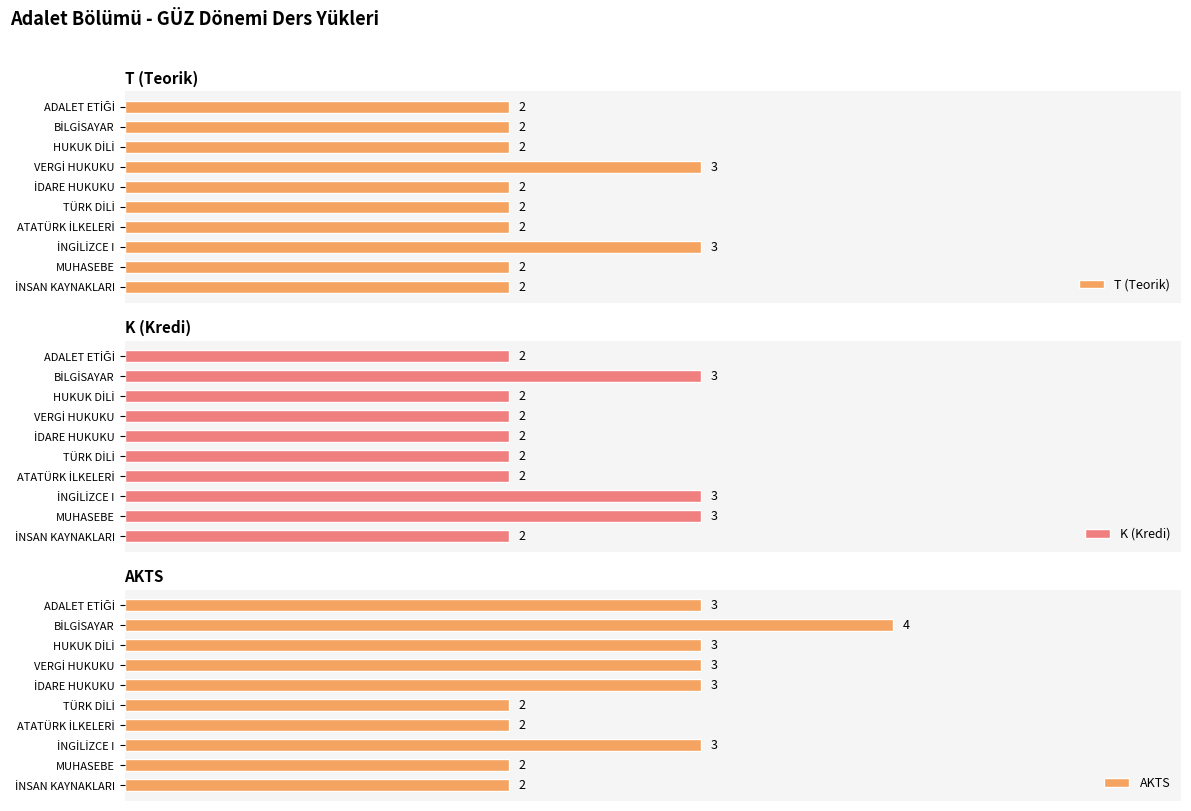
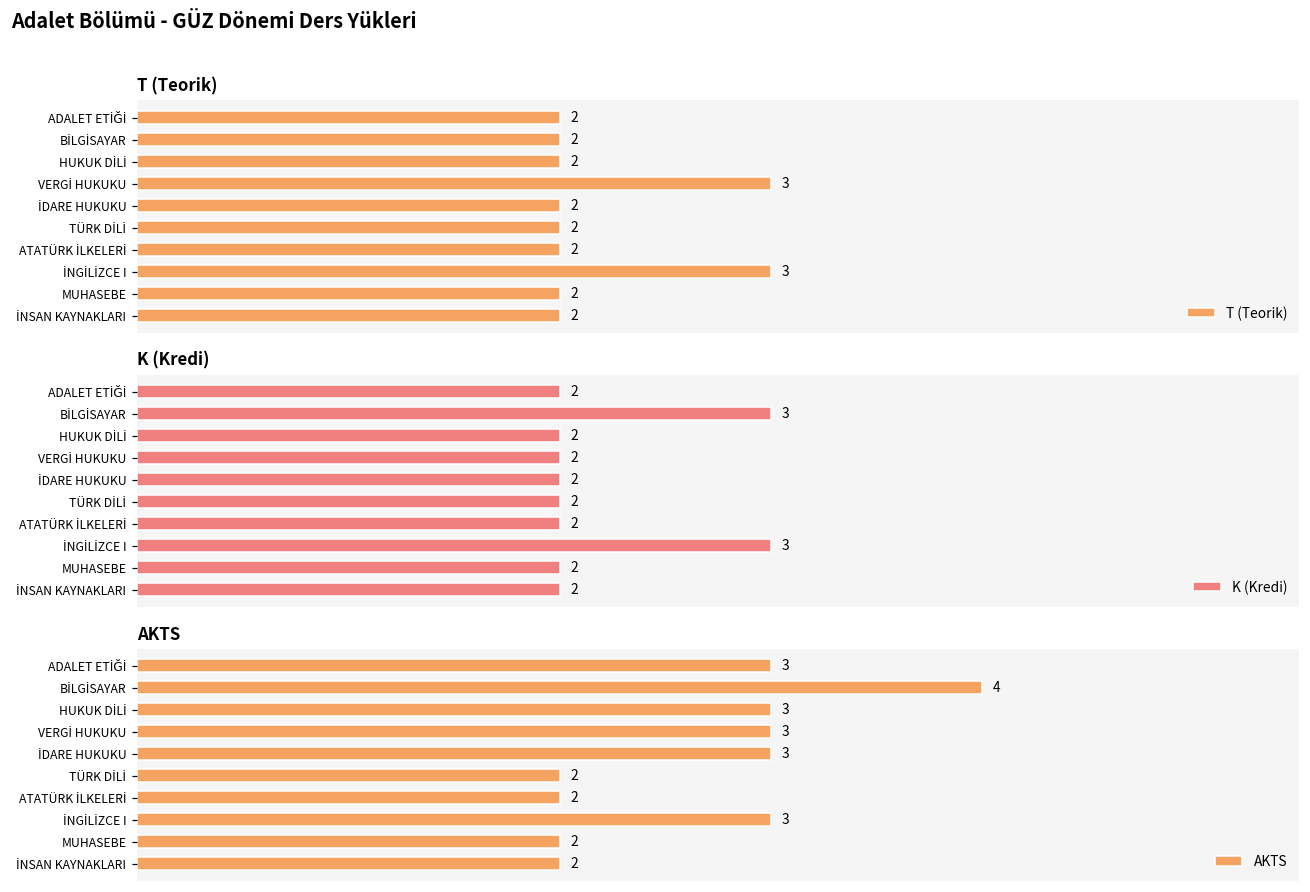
  {
    "T (Teorik)": {
      "ADALET ETİĞİ": 2,
      "BİLGİSAYAR": 2,
      "HUKUK DİLİ": 2,
      "VERGİ HUKUKU": 3,
      "İDARE HUKUKU": 2,
      "TÜRK DİLİ": 2,
      "ATATÜRK İLKELERİ": 2,
      "İNGİLİZCE I": 3,
      "MUHASEBE": 2,
      "İNSAN KAYNAKLARI": 2
    },
    "K (Kredi)": {
      "ADALET ETİĞİ": 2,
      "BİLGİSAYAR": 3,
      "HUKUK DİLİ": 2,
      "VERGİ HUKUKU": 2,
      "İDARE HUKUKU": 2,
      "TÜRK DİLİ": 2,
      "ATATÜRK İLKELERİ": 2,
      "İNGİLİZCE I": 3,
-     "MUHASEBE": 3,
+     "MUHASEBE": 2,
      "İNSAN KAYNAKLARI": 2
    },
    "AKTS": {
      "ADALET ETİĞİ": 3,
      "BİLGİSAYAR": 4,
      "HUKUK DİLİ": 3,
      "VERGİ HUKUKU": 3,
      "İDARE HUKUKU": 3,
      "TÜRK DİLİ": 2,
      "ATATÜRK İLKELERİ": 2,
      "İNGİLİZCE I": 3,
      "MUHASEBE": 2,
      "İNSAN KAYNAKLARI": 2
    }
  }
